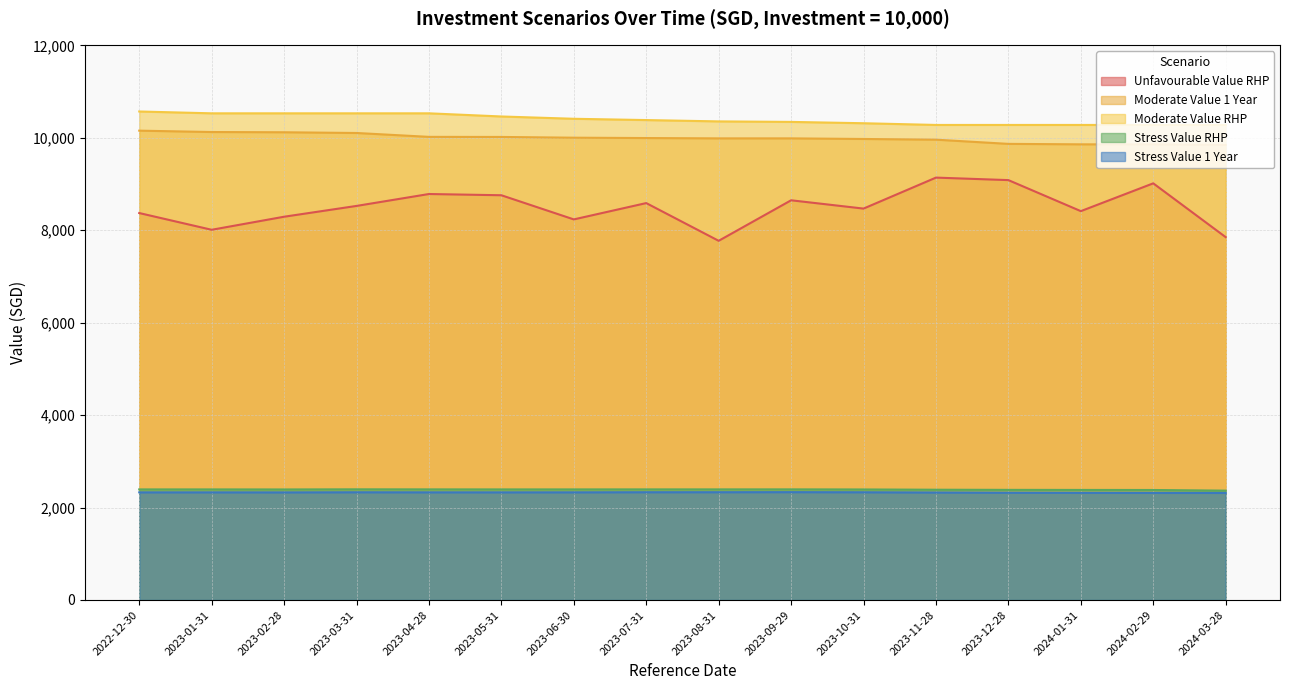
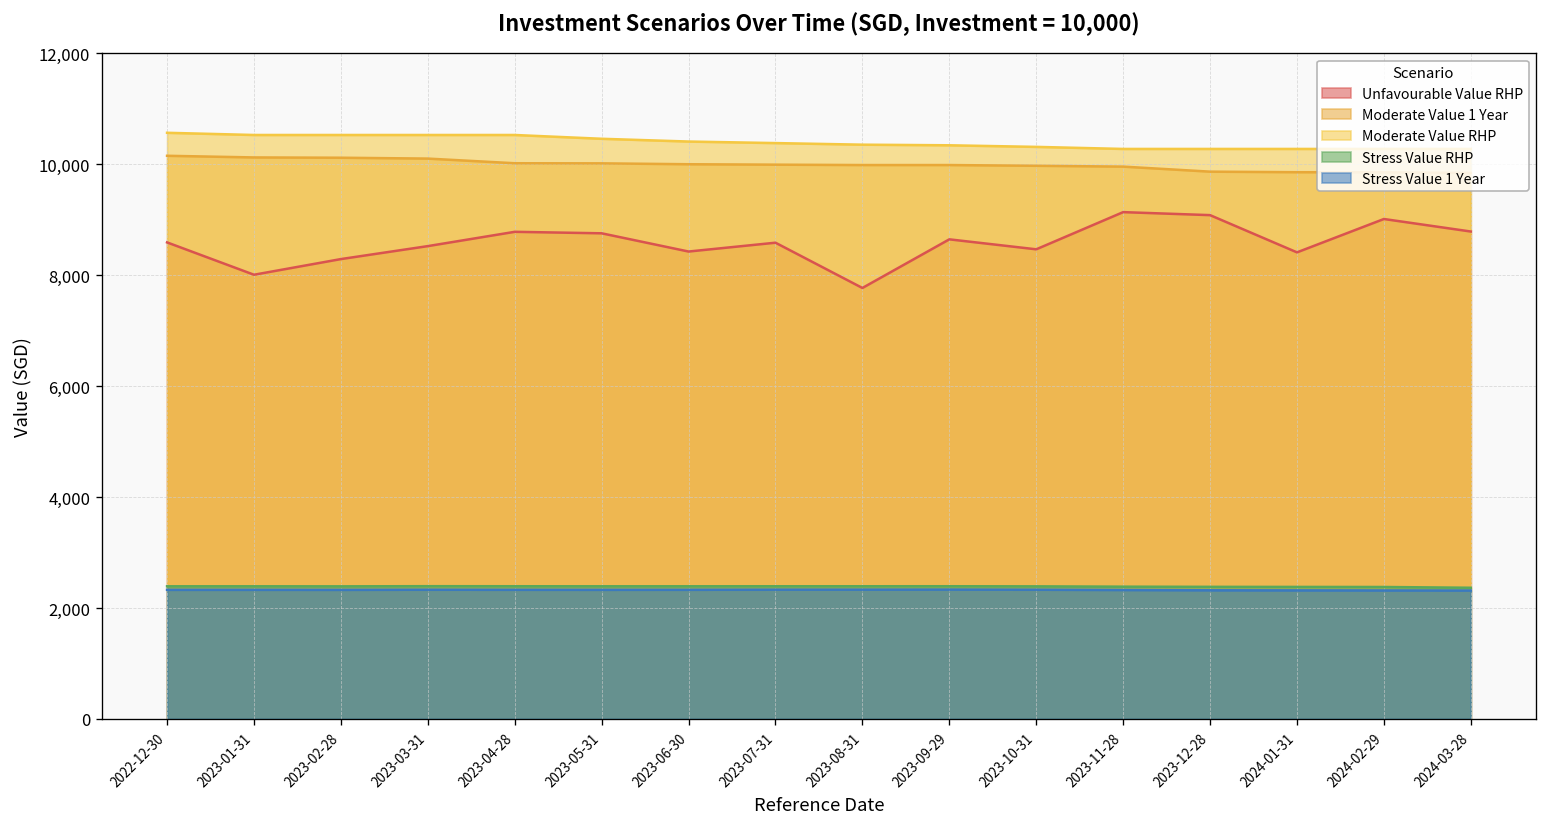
  {
    "Unfavourable Value RHP": {
-     "2022-12-30": "8,400",
+     "2022-12-30": "8,600",
      "2023-01-31": "8,000",
      "2023-02-28": "8,300",
      "2023-03-31": "8,500",
      "2023-04-28": "8,800",
      "2023-05-31": "8,800",
-     "2023-06-30": "8,200",
+     "2023-06-30": "8,400",
      "2023-07-31": "8,600",
      "2023-08-31": "7,800",
      "2023-09-29": "8,600",
      "2023-10-31": "8,500",
      "2023-11-28": "9,100",
      "2023-12-28": "9,100",
      "2024-01-31": "8,400",
      "2024-02-29": "9,000",
-     "2024-03-28": "7,900"
+     "2024-03-28": "8,800"
    },
    "Stress Value RHP": {
      "2022-12-30": "2,400",
      "2023-01-31": "2,400",
      "2023-02-28": "2,400",
      "2023-03-31": "2,400",
      "2023-04-28": "2,400",
      "2023-05-31": "2,400",
      "2023-06-30": "2,400",
      "2023-07-31": "2,400",
      "2023-08-31": "2,400",
      "2023-09-29": "2,400",
      "2023-10-31": "2,400",
      "2023-11-28": "2,400",
      "2023-12-28": "2,400",
      "2024-01-31": "2,400",
      "2024-02-29": "2,400"
    },
    "Stress Value 1 Year": {
      "2022-12-30": "2,300",
      "2023-01-31": "2,300",
      "2023-02-28": "2,300",
      "2023-03-31": "2,300",
      "2023-04-28": "2,300",
      "2023-05-31": "2,300",
      "2023-06-30": "2,300",
      "2023-07-31": "2,300",
      "2023-08-31": "2,300",
      "2023-09-29": "2,300",
      "2023-10-31": "2,300",
      "2023-11-28": "2,300",
      "2023-12-28": "2,300",
      "2024-01-31": "2,300",
      "2024-02-29": "2,300"
    }
  }
